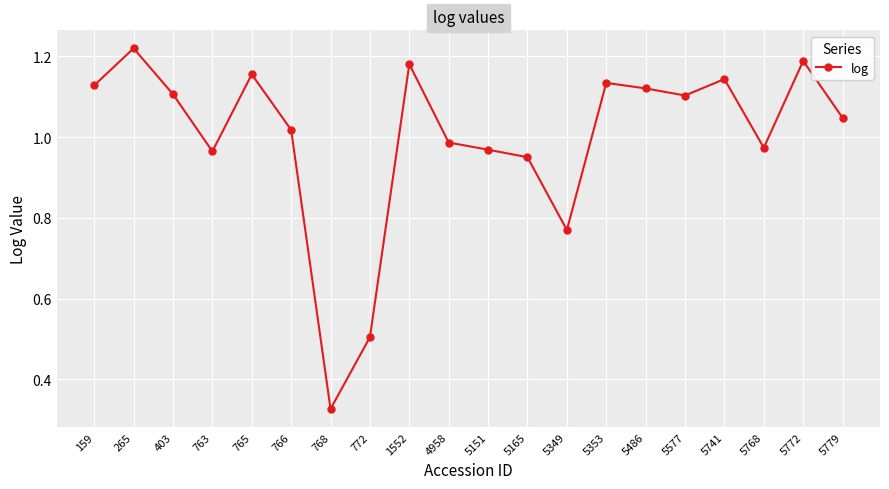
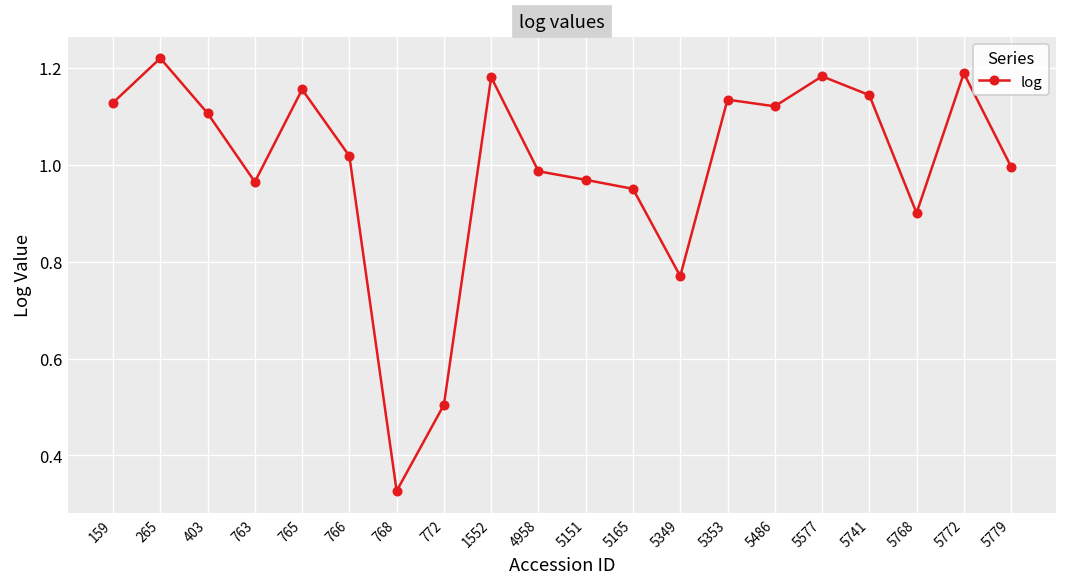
  {
    "159": 1.13,
    "265": 1.22,
    "403": 1.11,
    "763": 0.96,
    "765": 1.16,
    "766": 1.02,
    "768": 0.33,
    "772": 0.50,
    "1552": 1.18,
    "4958": 0.99,
    "5151": 0.97,
    "5165": 0.95,
    "5349": 0.77,
    "5353": 1.13,
    "5486": 1.12,
-   "5577": 1.10,
+   "5577": 1.18,
    "5741": 1.14,
-   "5768": 0.97,
+   "5768": 0.90,
    "5772": 1.19,
-   "5779": 1.05
+   "5779": 1.00
  }
